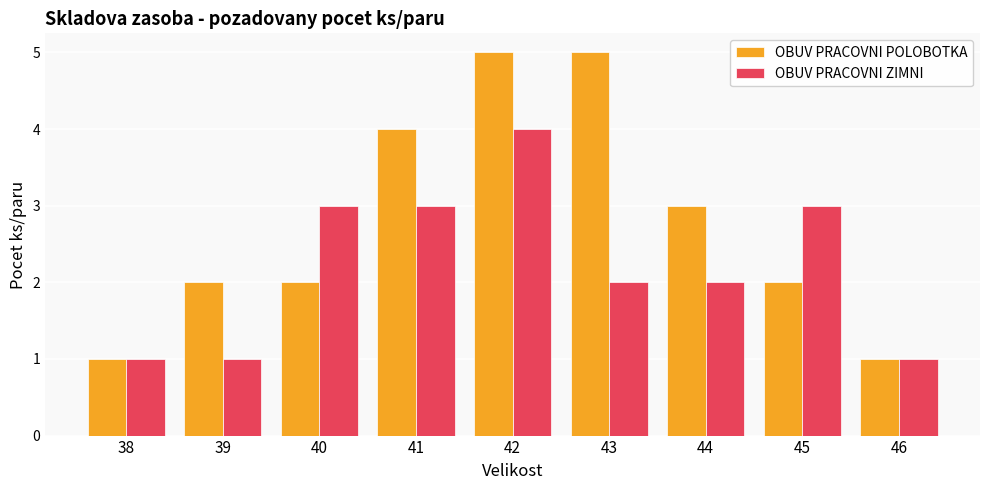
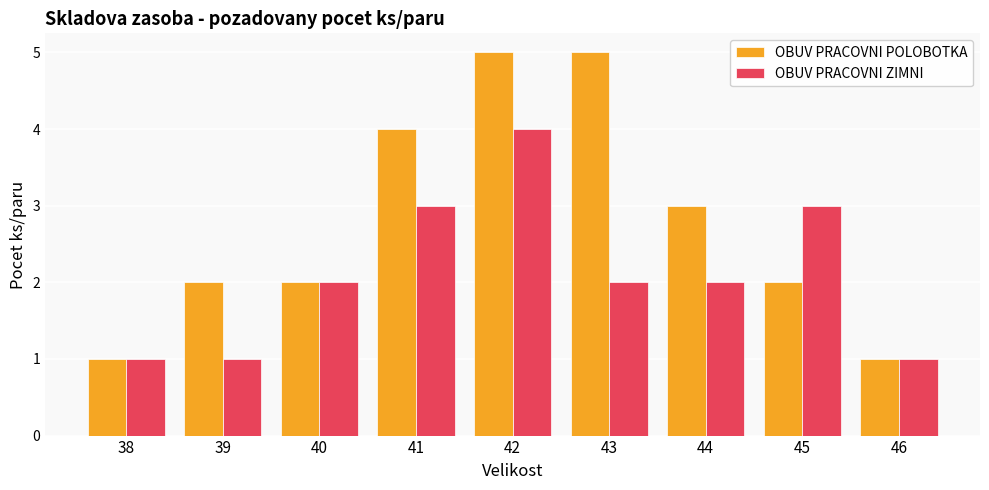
  {
    "OBUV PRACOVNI POLOBOTKA": {
      "38": 1,
      "39": 2,
      "40": 2,
      "41": 4,
      "42": 5,
      "43": 5,
      "44": 3,
      "45": 2,
      "46": 1
    },
    "OBUV PRACOVNI ZIMNI": {
      "38": 1,
      "39": 1,
-     "40": 3,
+     "40": 2,
      "41": 3,
      "42": 4,
      "43": 2,
      "44": 2,
      "45": 3,
      "46": 1
    }
  }
